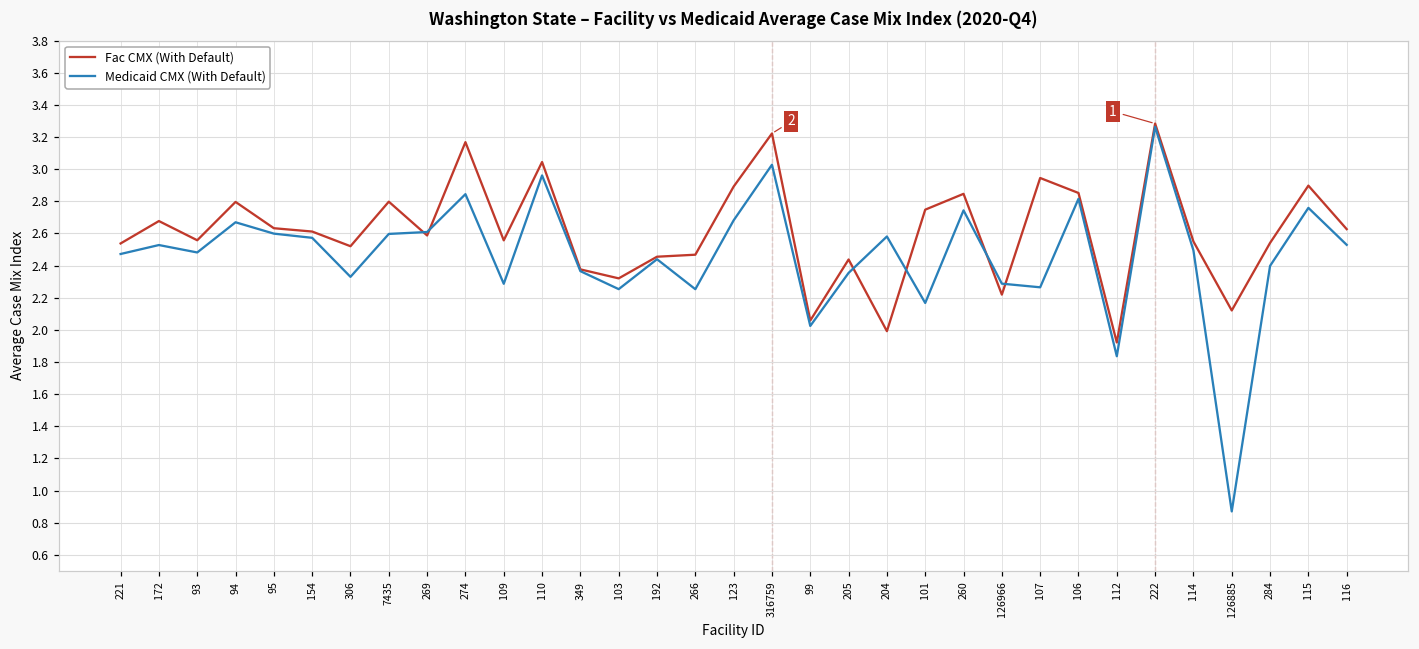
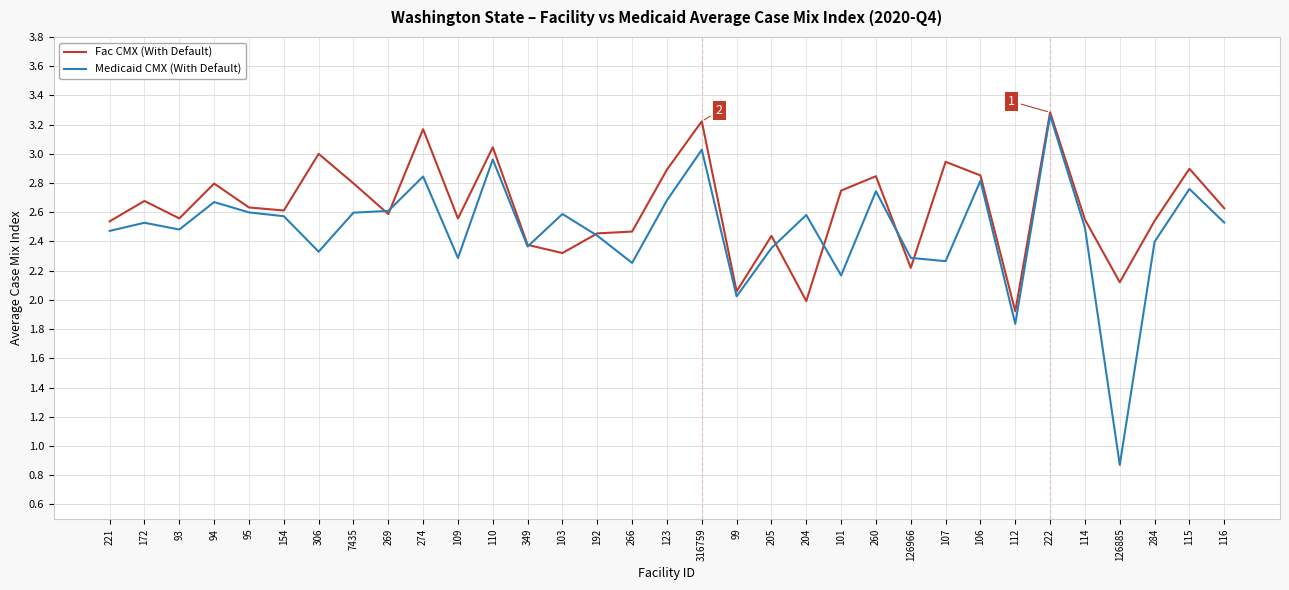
  {
    "Fac CMX (With Default)": {
      "221": 2.54,
      "172": 2.68,
      "93": 2.56,
      "94": 2.80,
      "95": 2.63,
      "154": 2.61,
-     "306": 2.52,
+     "306": 3.00,
      "7435": 2.80,
      "269": 2.59,
      "274": 3.17,
      "109": 2.56,
      "110": 3.04,
      "103": 2.32,
      "266": 2.47,
      "123": 2.89,
      "99": 2.06,
      "205": 2.44,
      "204": 1.99,
      "101": 2.75,
      "260": 2.85,
      "126966": 2.22,
      "107": 2.95,
      "106": 2.85,
      "112": 1.92,
      "222": 3.28,
      "114": 2.55,
      "126885": 2.12,
      "284": 2.54,
      "115": 2.90,
      "116": 2.63
    },
    "Medicaid CMX (With Default)": {
      "221": 2.47,
      "172": 2.53,
      "93": 2.48,
      "94": 2.67,
      "95": 2.60,
      "154": 2.57,
      "306": 2.33,
      "7435": 2.60,
      "269": 2.61,
      "274": 2.84,
      "109": 2.29,
      "110": 2.96,
-     "103": 2.25,
+     "103": 2.59,
      "266": 2.25,
      "123": 2.68,
      "316759": 3.03,
      "99": 2.02,
      "205": 2.35,
      "204": 2.58,
      "101": 2.17,
      "260": 2.74,
      "126966": 2.29,
      "107": 2.26,
      "106": 2.82,
      "112": 1.84,
      "222": 3.26,
      "114": 2.49,
      "126885": 0.87,
      "284": 2.40,
      "115": 2.76,
      "116": 2.53
    }
  }
